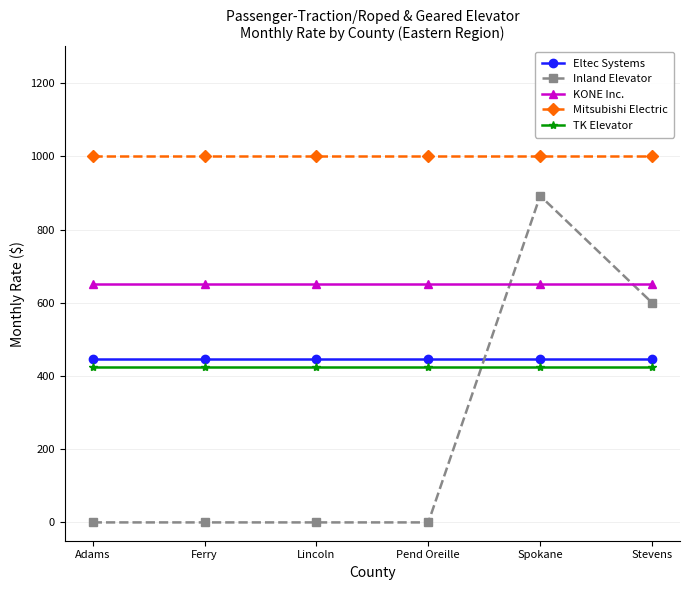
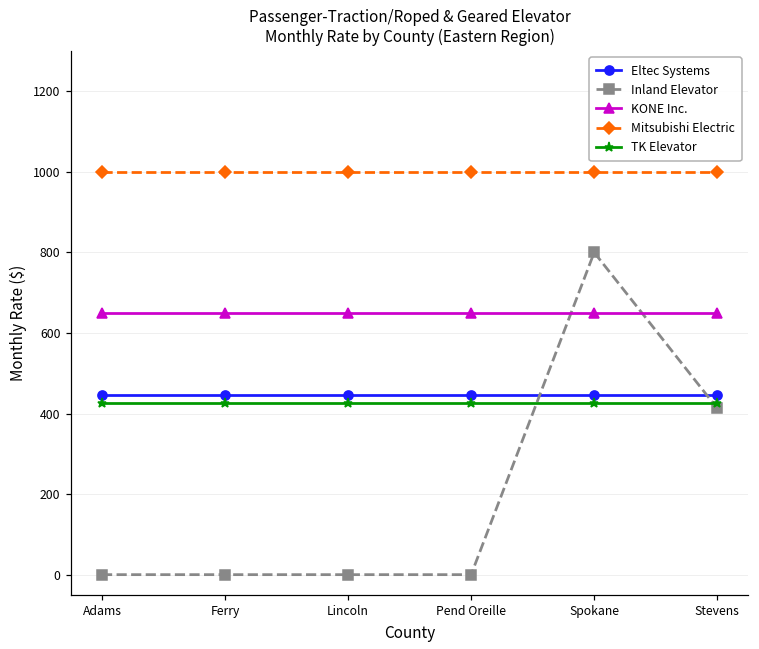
  {
    "Eltec Systems": {
      "Adams": 450,
      "Ferry": 450,
      "Lincoln": 450,
      "Pend Oreille": 450,
      "Spokane": 450,
      "Stevens": 450
    },
    "Inland Elevator": {
      "Adams": 0,
      "Ferry": 0,
      "Lincoln": 0,
      "Pend Oreille": 0,
-     "Spokane": 890,
-     "Stevens": 600
+     "Spokane": 800,
+     "Stevens": 410
    },
    "KONE Inc.": {
      "Adams": 650,
      "Ferry": 650,
      "Lincoln": 650,
      "Pend Oreille": 650,
      "Spokane": 650,
      "Stevens": 650
    },
    "Mitsubishi Electric": {
      "Adams": 1000,
      "Ferry": 1000,
      "Lincoln": 1000,
      "Pend Oreille": 1000,
      "Spokane": 1000,
      "Stevens": 1000
    },
    "TK Elevator": {
      "Adams": 430,
      "Ferry": 430,
      "Lincoln": 430,
      "Pend Oreille": 430,
      "Spokane": 430,
      "Stevens": 430
    }
  }
